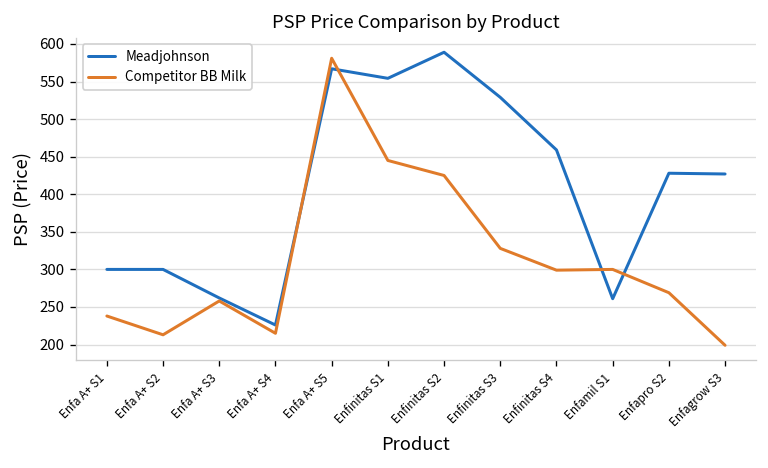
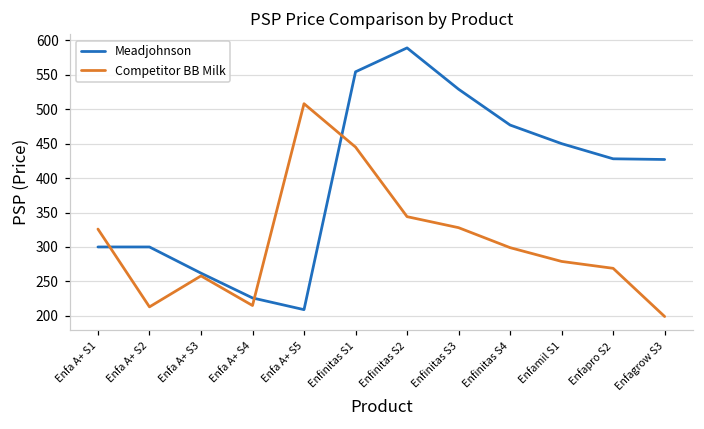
  {
    "Meadjohnson": {
      "Enfa A+ S1": 300,
      "Enfa A+ S2": 300,
      "Enfa A+ S4": 230,
-     "Enfa A+ S5": 570,
+     "Enfa A+ S5": 210,
      "Enfinitas S1": 550,
      "Enfinitas S2": 590,
      "Enfinitas S3": 530,
-     "Enfinitas S4": 460,
-     "Enfamil S1": 260,
+     "Enfinitas S4": 480,
+     "Enfamil S1": 450,
      "Enfapro S2": 430,
      "Enfagrow S3": 430
    },
    "Competitor BB Milk": {
-     "Enfa A+ S1": 240,
+     "Enfa A+ S1": 330,
      "Enfa A+ S2": 210,
      "Enfa A+ S4": 220,
-     "Enfa A+ S5": 580,
+     "Enfa A+ S5": 510,
      "Enfinitas S1": 450,
-     "Enfinitas S2": 430,
+     "Enfinitas S2": 340,
      "Enfinitas S3": 330,
      "Enfinitas S4": 300,
-     "Enfamil S1": 300,
+     "Enfamil S1": 280,
      "Enfapro S2": 270,
      "Enfagrow S3": 200
    }
  }
